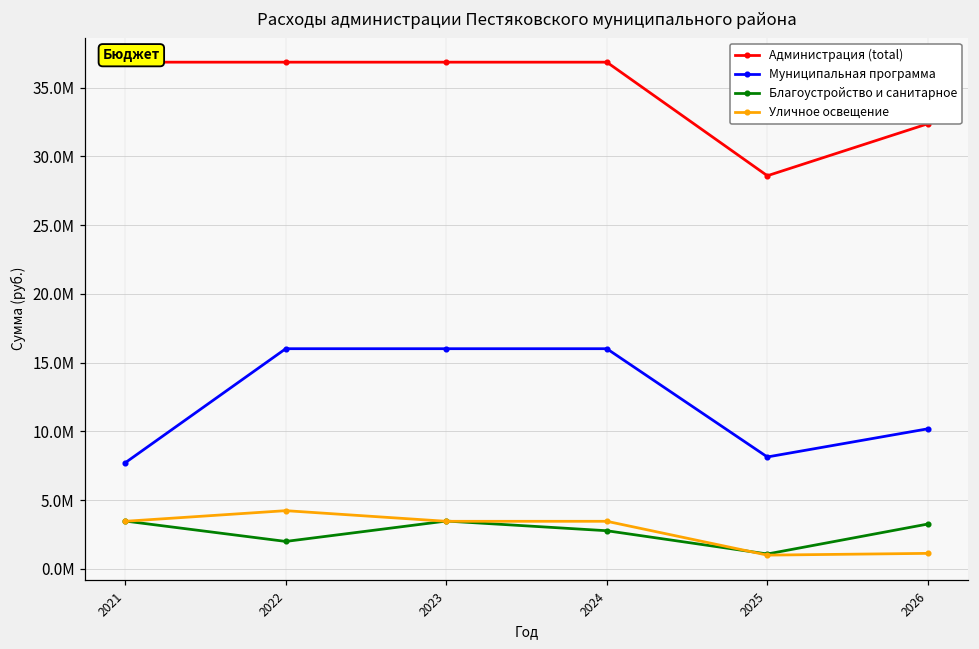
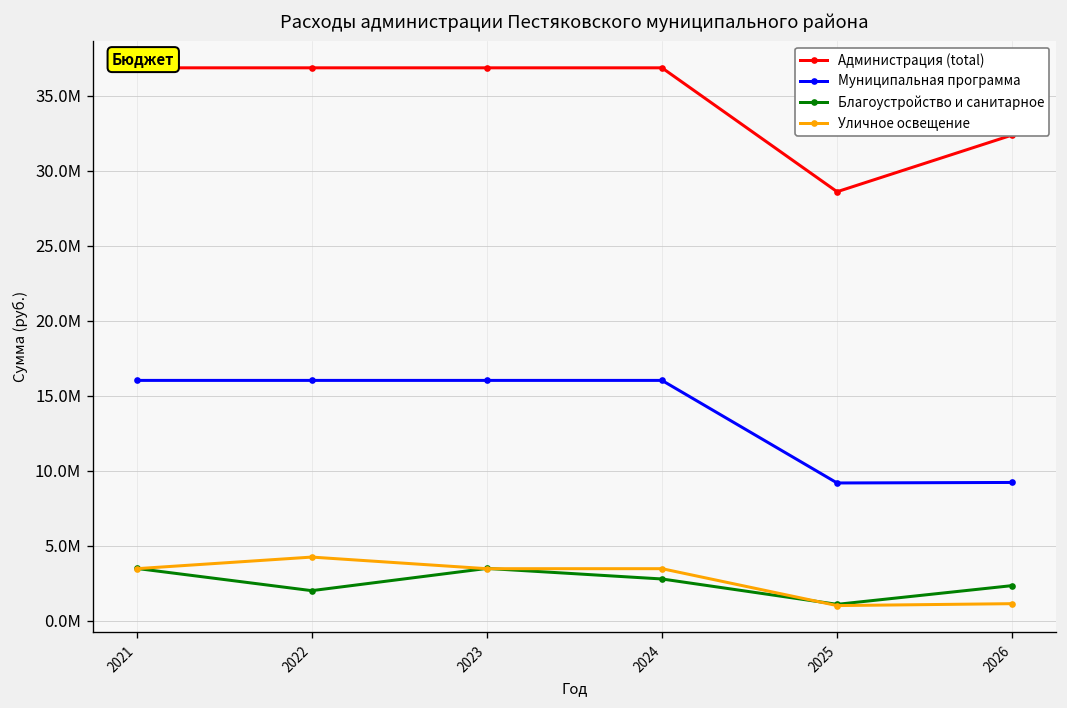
  {
    "Администрация (total)": {
      "2022": 36900000,
      "2023": 36900000,
      "2024": 36900000,
      "2025": 28600000,
      "2026": 32400000
    },
    "Муниципальная программа": {
-     "2021": 7700000,
+     "2021": 16000000,
      "2022": 16000000,
      "2023": 16000000,
      "2024": 16000000,
-     "2025": 8100000,
-     "2026": 10200000
+     "2025": 9200000,
+     "2026": 9200000
    },
    "Благоустройство и санитарное": {
      "2022": 2000000,
      "2024": 2800000,
-     "2026": 3300000
+     "2026": 2300000
    },
    "Уличное освещение": {
      "2022": 4200000,
      "2024": 3500000,
      "2026": 1100000
    }
  }
